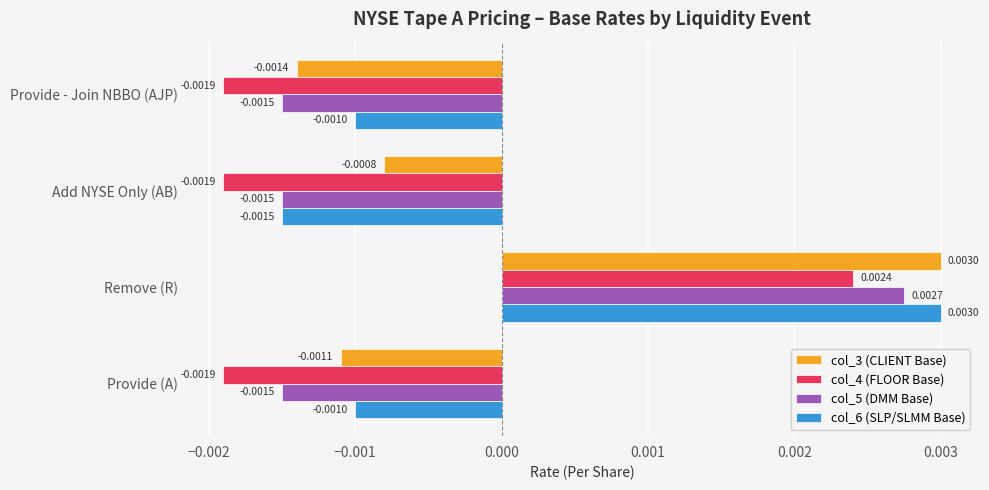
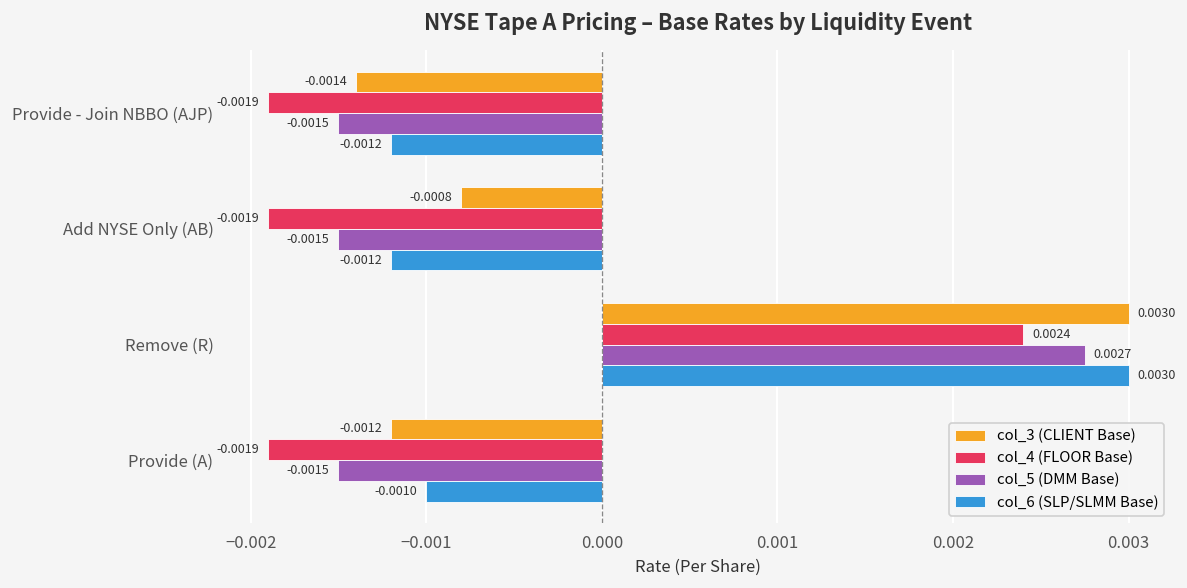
  {
    "col_3 (CLIENT Base)": {
      "Provide - Join NBBO (AJP)": -0.0014,
      "Add NYSE Only (AB)": -0.0008,
      "Remove (R)": 0.0030,
-     "Provide (A)": -0.0011
+     "Provide (A)": -0.0012
    },
    "col_4 (FLOOR Base)": {
      "Provide - Join NBBO (AJP)": -0.0019,
      "Add NYSE Only (AB)": -0.0019,
      "Remove (R)": 0.0024,
      "Provide (A)": -0.0019
    },
    "col_5 (DMM Base)": {
      "Provide - Join NBBO (AJP)": -0.0015,
      "Add NYSE Only (AB)": -0.0015,
      "Remove (R)": 0.0027,
      "Provide (A)": -0.0015
    },
    "col_6 (SLP/SLMM Base)": {
-     "Provide - Join NBBO (AJP)": -0.0010,
-     "Add NYSE Only (AB)": -0.0015,
+     "Provide - Join NBBO (AJP)": -0.0012,
+     "Add NYSE Only (AB)": -0.0012,
      "Remove (R)": 0.0030,
      "Provide (A)": -0.0010
    }
  }
